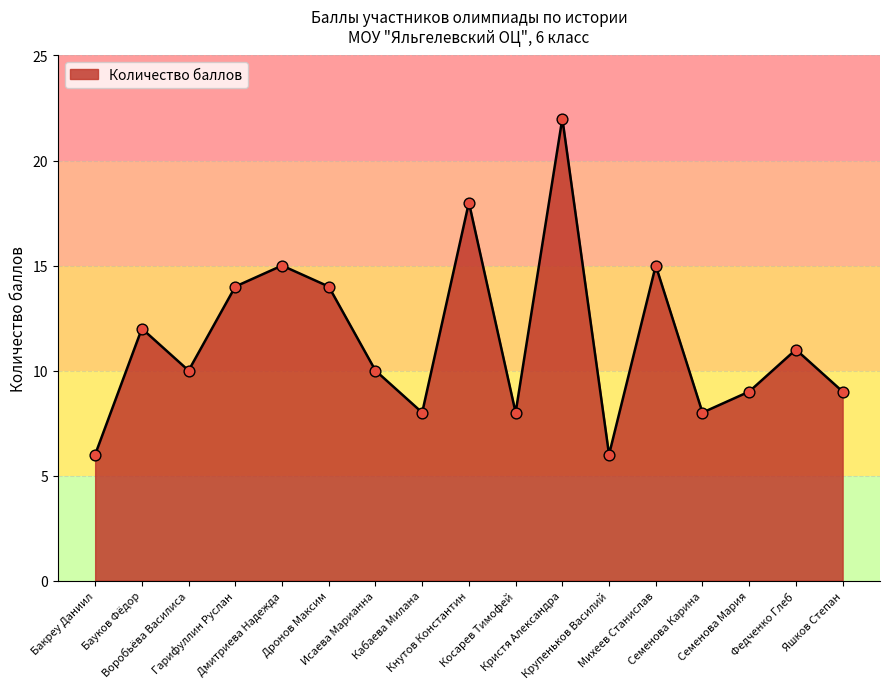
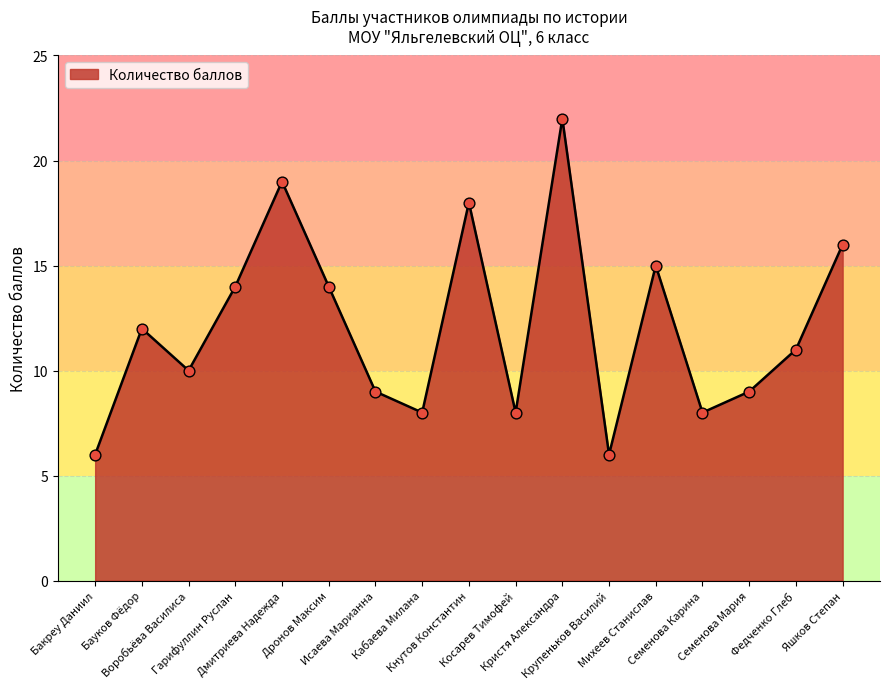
  {
    "Бакреу Даниил": 6,
    "Бауков Фёдор": 12,
    "Воробьёва Василиса": 10,
    "Гарифуллин Руслан": 14,
-   "Дмитриева Надежда": 15,
+   "Дмитриева Надежда": 19,
    "Дронов Максим": 14,
-   "Исаева Марианна": 10,
+   "Исаева Марианна": 9,
    "Кабаева Милана": 8,
    "Кнутов Константин": 18,
    "Косарев Тимофей": 8,
    "Кристя Александра": 22,
    "Крупеньков Василий": 6,
    "Михеев Станислав": 15,
    "Семенова Карина": 8,
    "Семенова Мария": 9,
    "Федченко Глеб": 11,
-   "Яшков Степан": 9
+   "Яшков Степан": 16
  }
